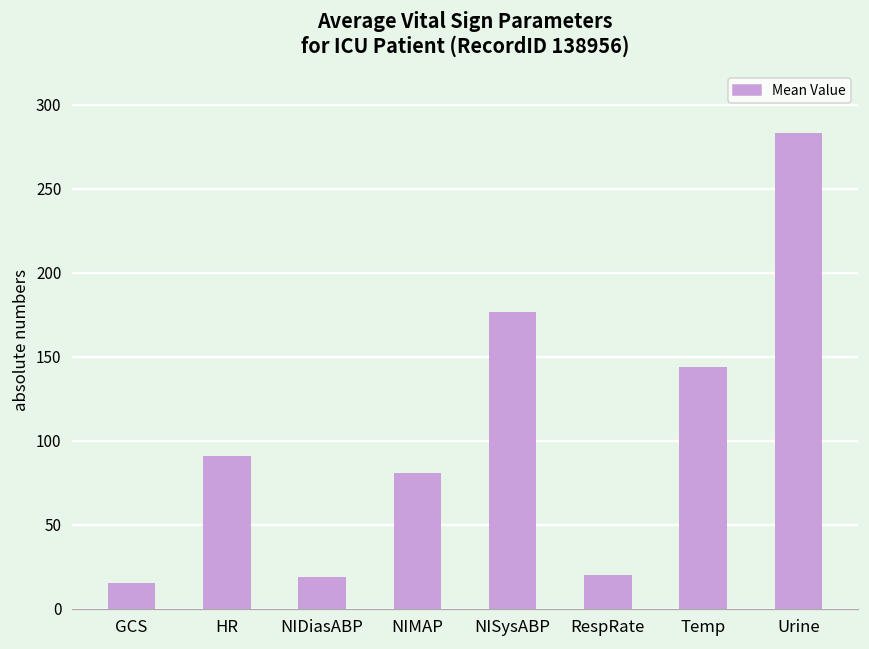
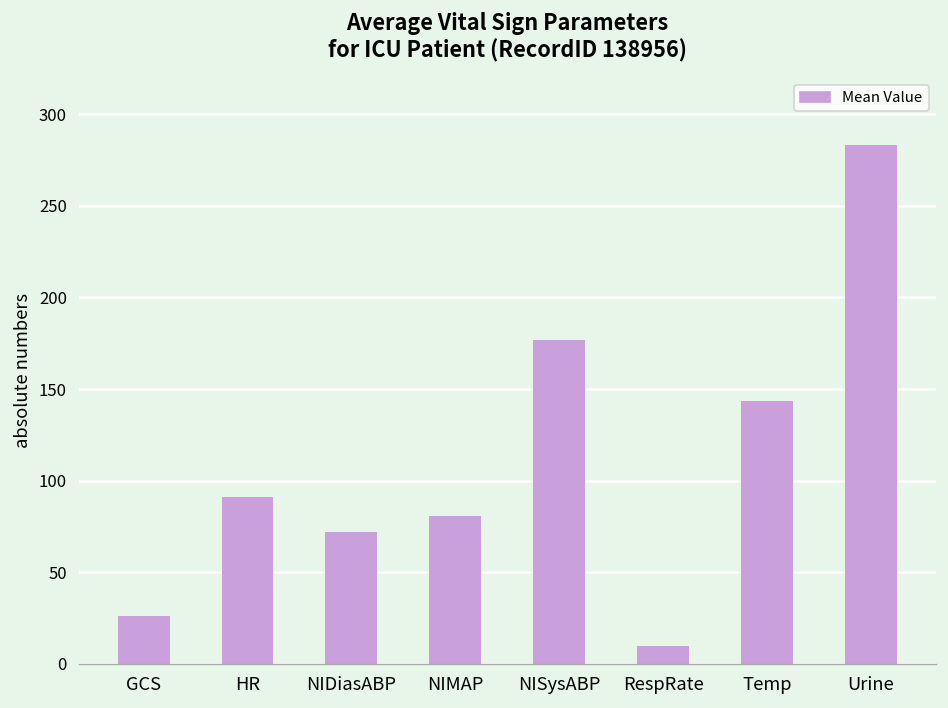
  {
-   "GCS": 15,
+   "GCS": 26,
    "HR": 91,
-   "NIDiasABP": 19,
+   "NIDiasABP": 72,
    "NIMAP": 81,
    "NISysABP": 177,
-   "RespRate": 20,
+   "RespRate": 10,
    "Temp": 144,
    "Urine": 283
  }
